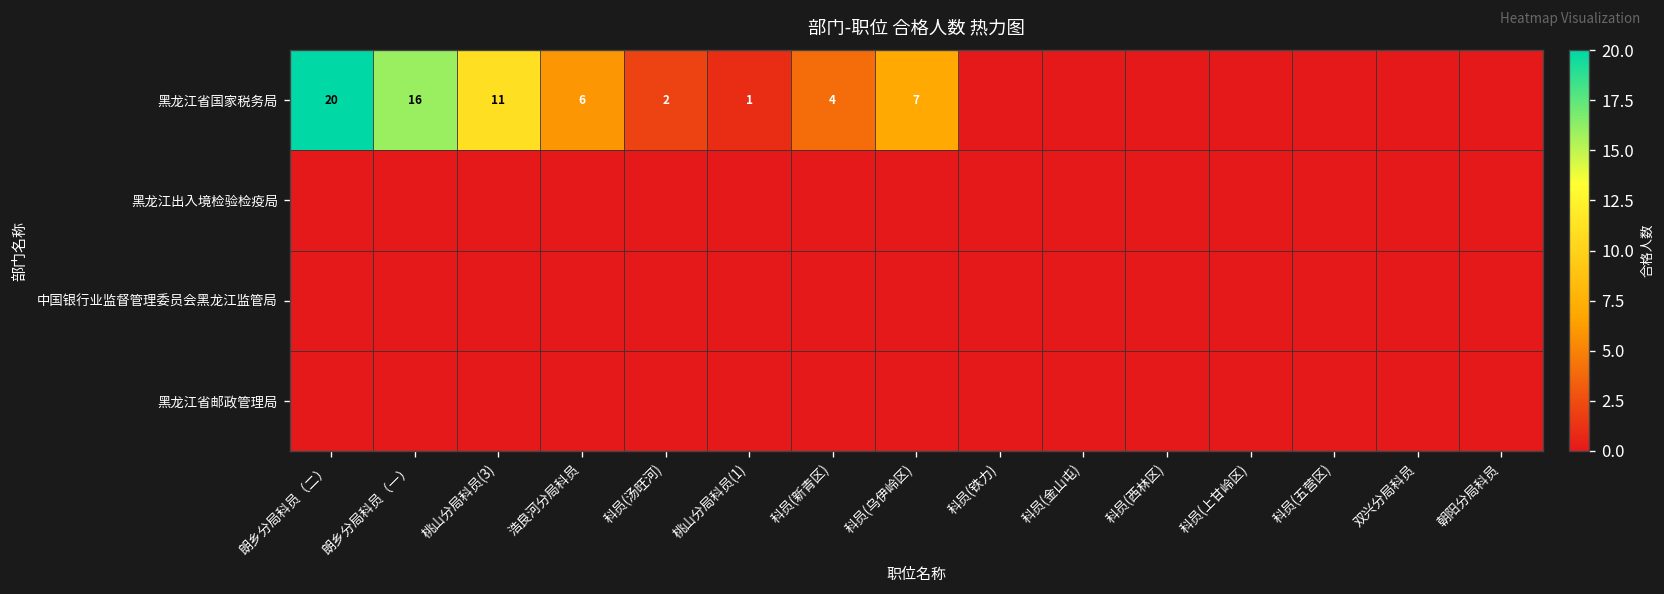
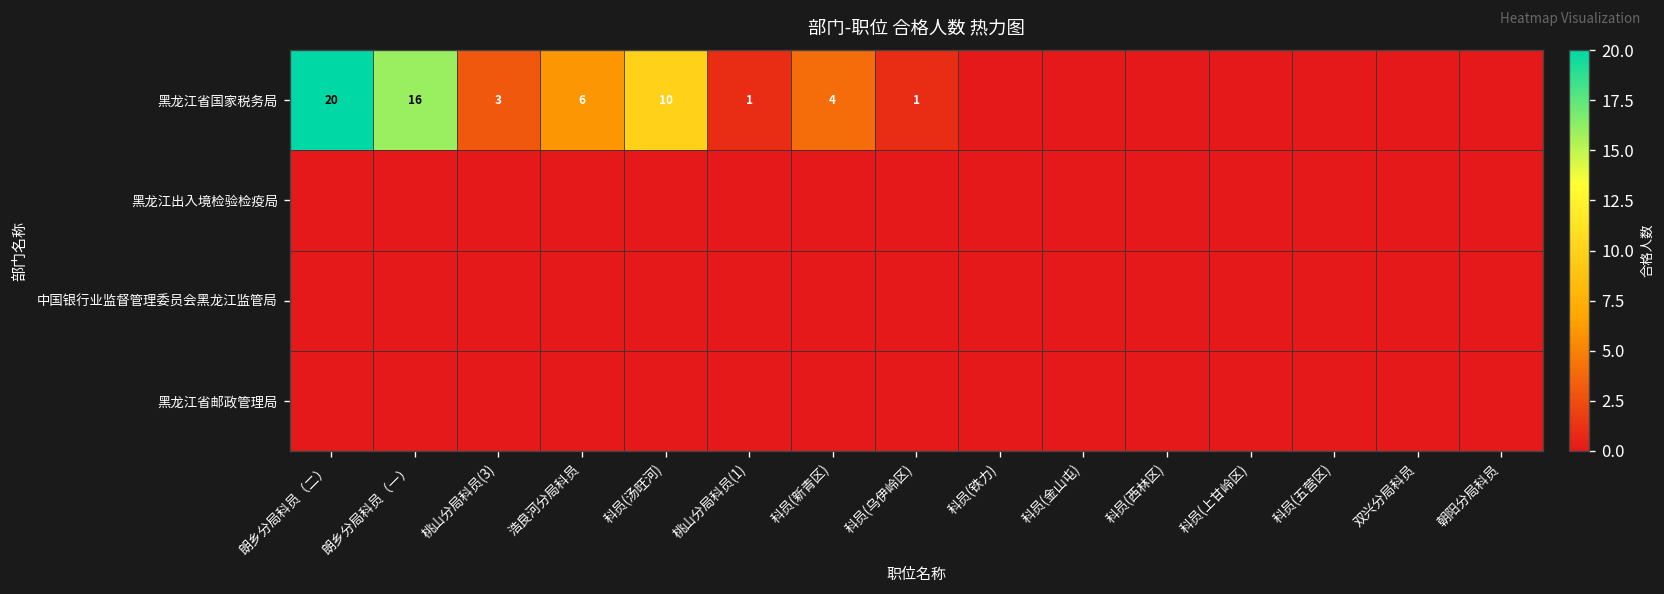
  {
    "黑龙江省国家税务局": {
      "朗乡分局科员（二）": 20,
      "朗乡分局科员（一）": 16,
-     "桃山分局科员(3)": 11,
+     "桃山分局科员(3)": 3,
      "浩良河分局科员": 6,
-     "科员(汤旺河)": 2,
+     "科员(汤旺河)": 10,
      "桃山分局科员(1)": 1,
      "科员(新青区)": 4,
-     "科员(乌伊岭区)": 7
+     "科员(乌伊岭区)": 1
    }
  }
